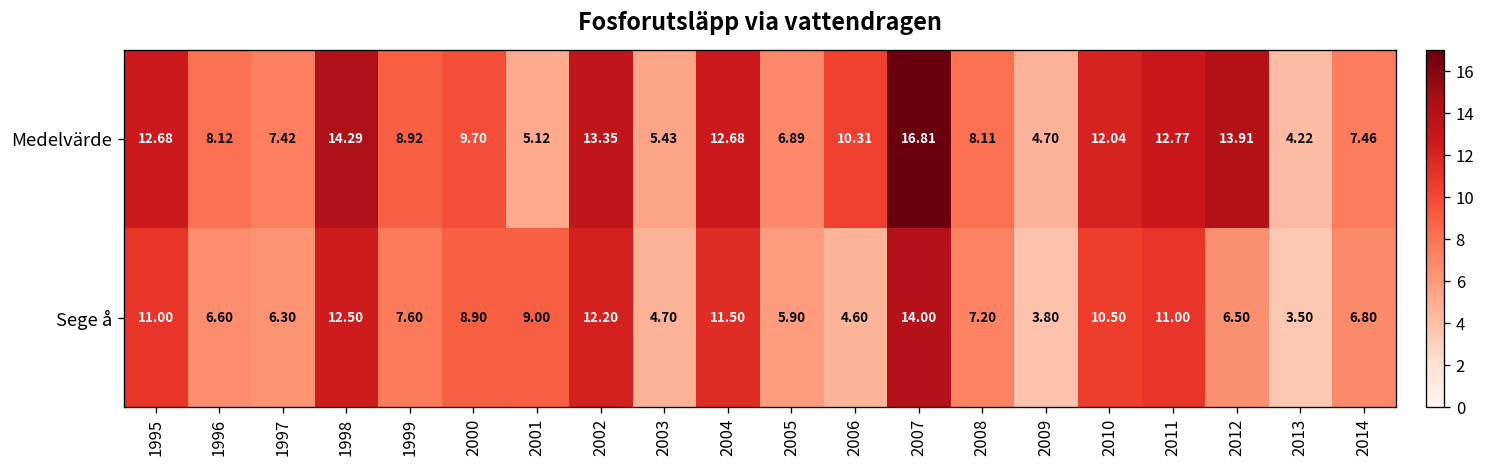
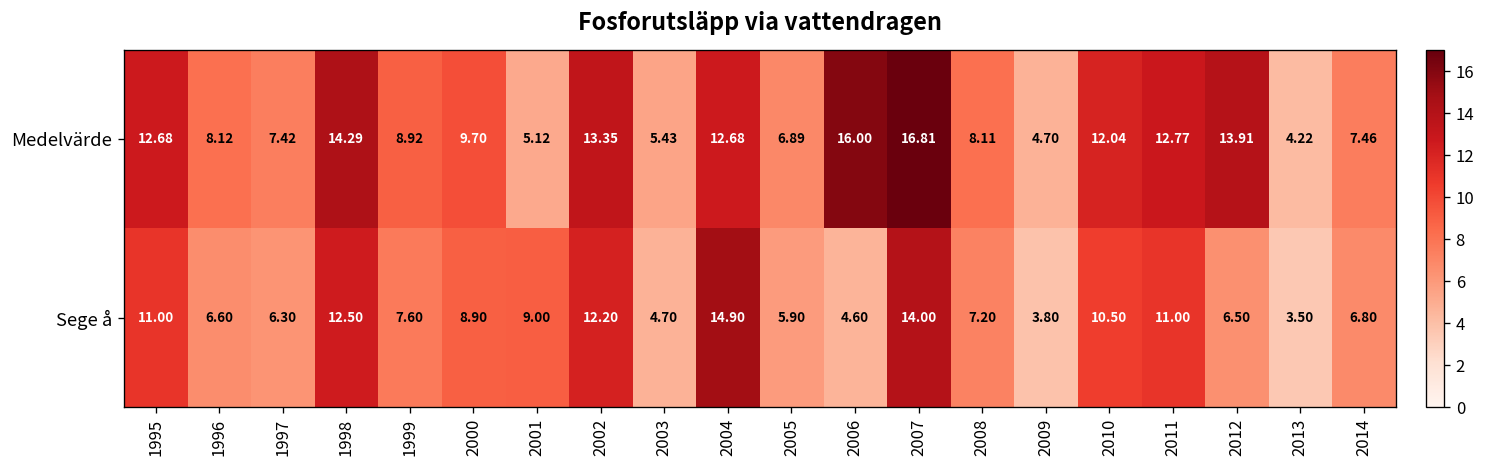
  {
    "Medelvärde": {
      "1995": 12.68,
      "1996": 8.12,
      "1997": 7.42,
      "1998": 14.29,
      "1999": 8.92,
      "2000": 9.70,
      "2001": 5.12,
      "2002": 13.35,
      "2003": 5.43,
      "2004": 12.68,
      "2005": 6.89,
-     "2006": 10.31,
+     "2006": 16.00,
      "2007": 16.81,
      "2008": 8.11,
      "2009": 4.70,
      "2010": 12.04,
      "2011": 12.77,
      "2012": 13.91,
      "2013": 4.22,
      "2014": 7.46
    },
    "Sege å": {
      "1995": 11.00,
      "1996": 6.60,
      "1997": 6.30,
      "1998": 12.50,
      "1999": 7.60,
      "2000": 8.90,
      "2001": 9.00,
      "2002": 12.20,
      "2003": 4.70,
-     "2004": 11.50,
+     "2004": 14.90,
      "2005": 5.90,
      "2006": 4.60,
      "2007": 14.00,
      "2008": 7.20,
      "2009": 3.80,
      "2010": 10.50,
      "2011": 11.00,
      "2012": 6.50,
      "2013": 3.50,
      "2014": 6.80
    }
  }
